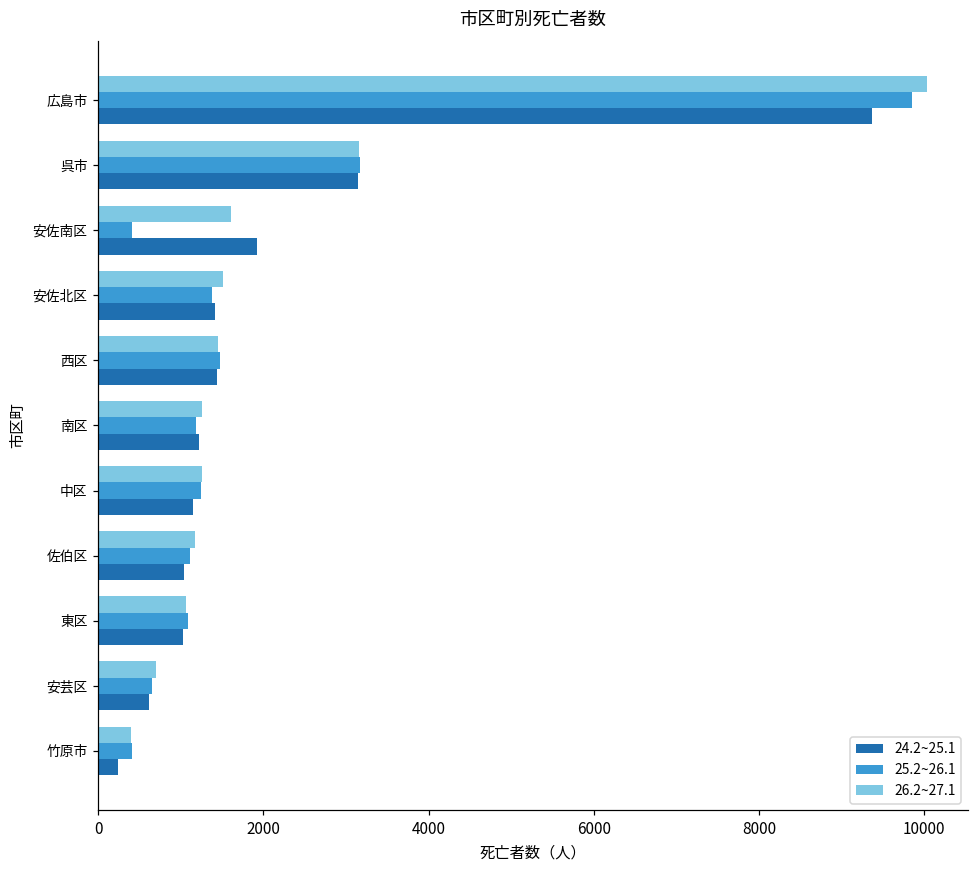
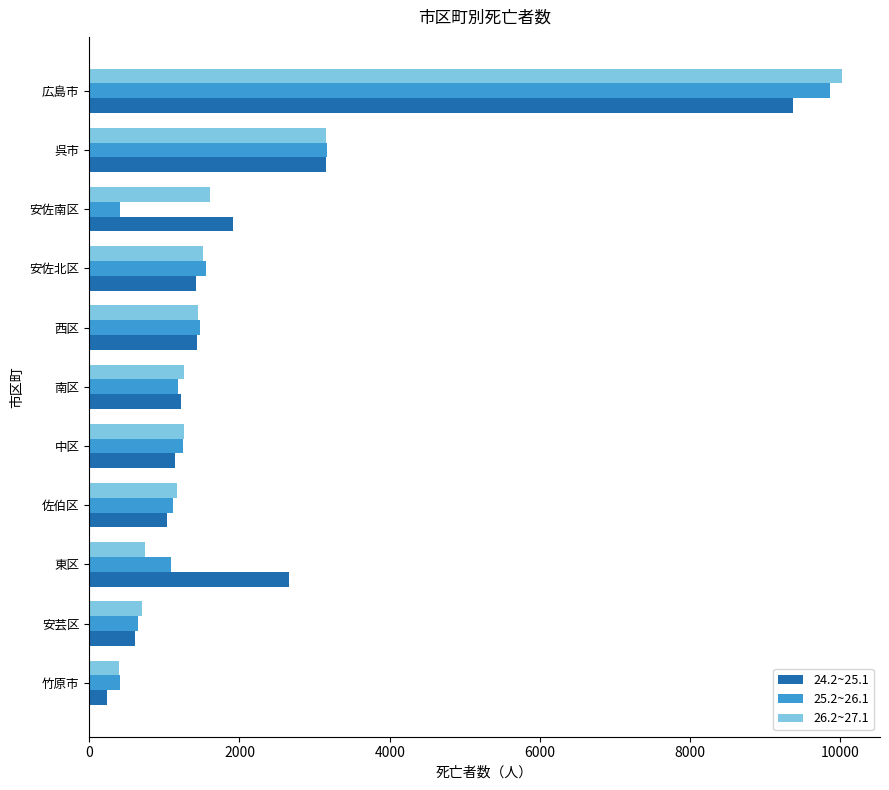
  {
    "24.2~25.1": {
      "広島市": 9400,
      "呉市": 3100,
      "安佐南区": 1900,
      "安佐北区": 1400,
      "西区": 1400,
      "南区": 1200,
      "中区": 1100,
      "佐伯区": 1000,
-     "東区": 1000,
+     "東区": 2700,
      "安芸区": 600,
      "竹原市": 200
    },
    "25.2~26.1": {
      "広島市": 9900,
      "呉市": 3200,
      "安佐南区": 400,
-     "安佐北区": 1400,
+     "安佐北区": 1600,
      "西区": 1500,
      "南区": 1200,
      "中区": 1200,
      "佐伯区": 1100,
      "東区": 1100,
      "安芸区": 600,
      "竹原市": 400
    },
    "26.2~27.1": {
      "広島市": 10000,
      "呉市": 3200,
      "安佐南区": 1600,
      "安佐北区": 1500,
      "西区": 1500,
      "南区": 1300,
      "中区": 1300,
      "佐伯区": 1200,
-     "東区": 1100,
+     "東区": 700,
      "安芸区": 700,
      "竹原市": 400
    }
  }
